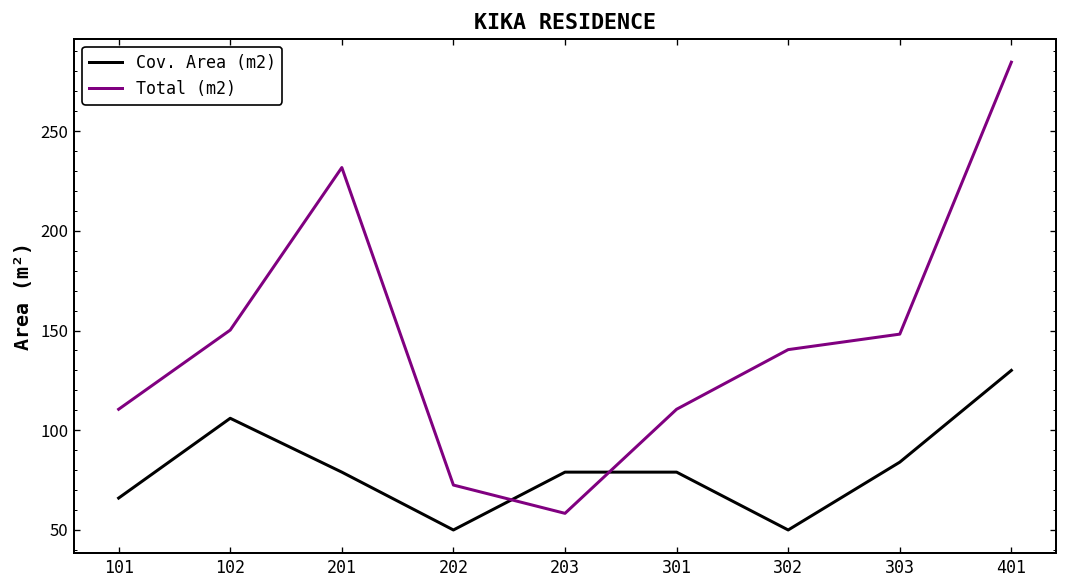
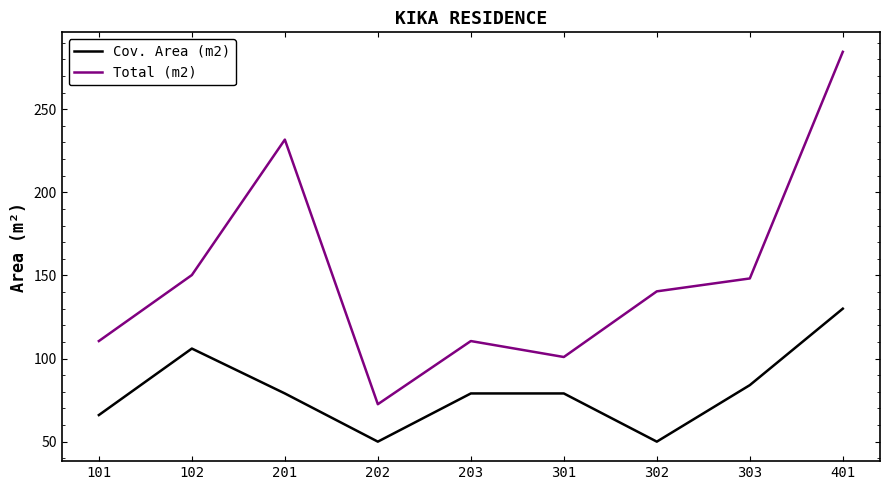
  {
    "Cov. Area (m2)": {
      "101": 66,
      "102": 106,
      "201": 79,
      "202": 50,
      "203": 79,
      "301": 79,
      "302": 50,
      "303": 84,
      "401": 130
    },
    "Total (m2)": {
      "101": 111,
      "102": 150,
      "201": 232,
      "202": 73,
-     "203": 58,
-     "301": 111,
+     "203": 111,
+     "301": 101,
      "302": 140,
      "303": 148,
      "401": 285
    }
  }
